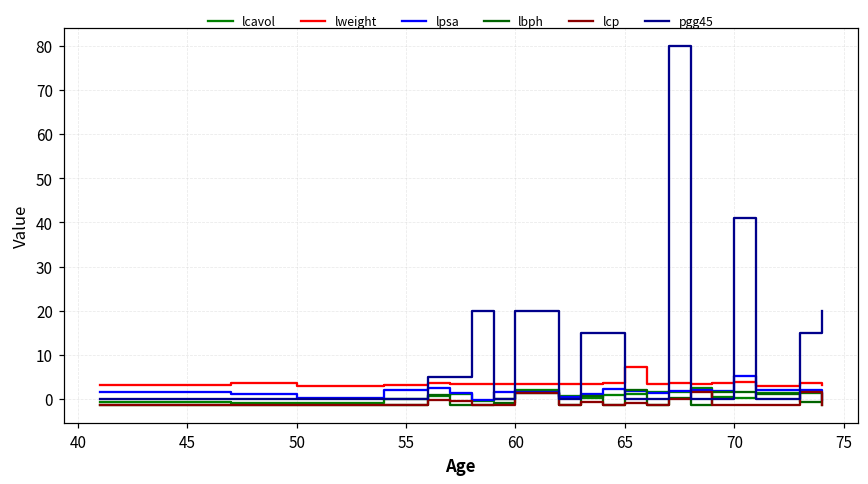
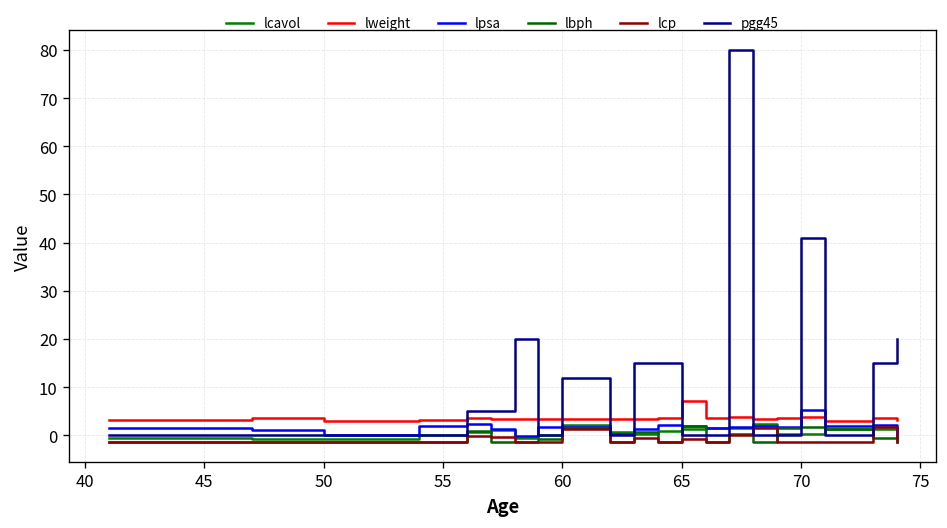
  {
    "lweight": {
      "50": 3,
      "60": 4,
      "65": 7,
      "70": 4
    },
    "lpsa": {
      "70": 5
    },
    "lcp": {
      "65": -1,
      "70": -1
    },
    "pgg45": {
-     "60": 20,
+     "60": 12,
      "65": 0,
      "70": 41
    }
  }
